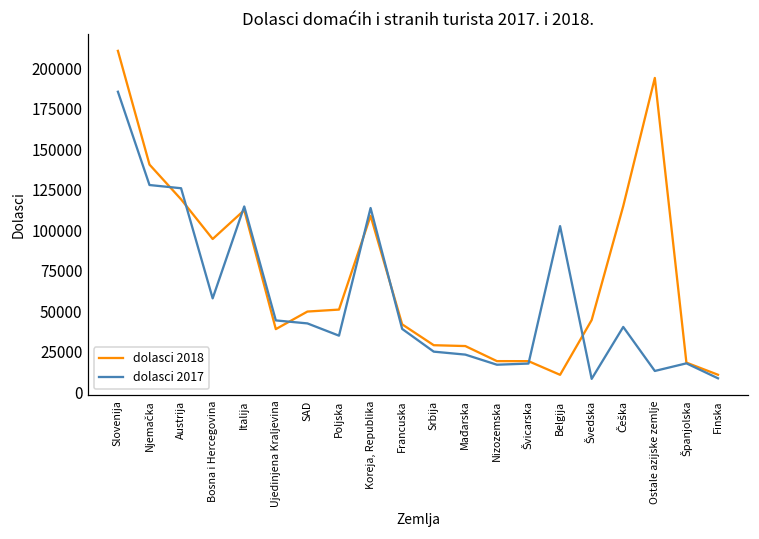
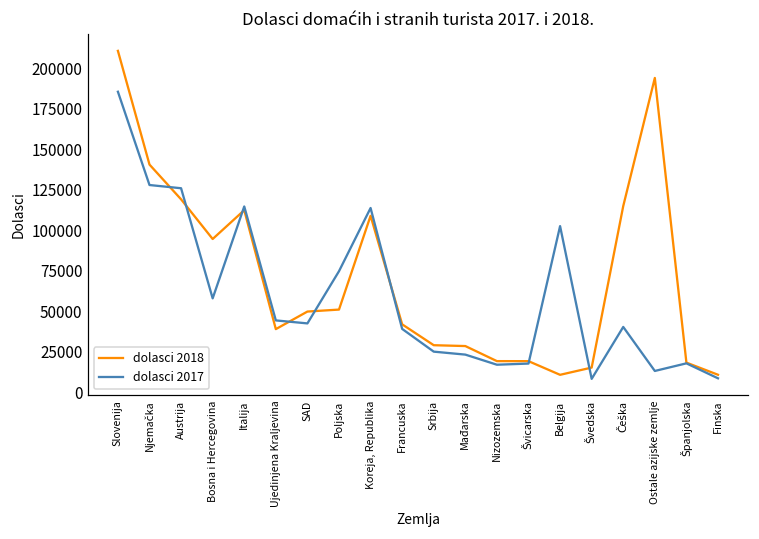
  {
    "dolasci 2018": {
      "Slovenija": 211000,
      "Njemačka": 141000,
      "Austrija": 119000,
      "Bosna i Hercegovina": 95000,
      "Italija": 112000,
      "Ujedinjena Kraljevina": 39000,
      "SAD": 50000,
      "Poljska": 51000,
      "Koreja, Republika": 109000,
      "Francuska": 42000,
      "Srbija": 29000,
      "Mađarska": 29000,
      "Nizozemska": 19000,
      "Belgija": 11000,
-     "Švedska": 45000,
+     "Švedska": 15000,
      "Češka": 115000,
      "Ostale azijske zemlje": 194000,
      "Finska": 11000
    },
    "dolasci 2017": {
      "Slovenija": 186000,
      "Njemačka": 128000,
      "Austrija": 126000,
      "Bosna i Hercegovina": 58000,
      "Italija": 115000,
      "Ujedinjena Kraljevina": 44000,
      "SAD": 43000,
-     "Poljska": 35000,
+     "Poljska": 75000,
      "Koreja, Republika": 114000,
      "Francuska": 39000,
      "Srbija": 25000,
      "Mađarska": 23000,
      "Nizozemska": 17000,
      "Belgija": 103000,
      "Švedska": 8000,
      "Češka": 40000,
      "Ostale azijske zemlje": 13000,
      "Finska": 9000
    }
  }
